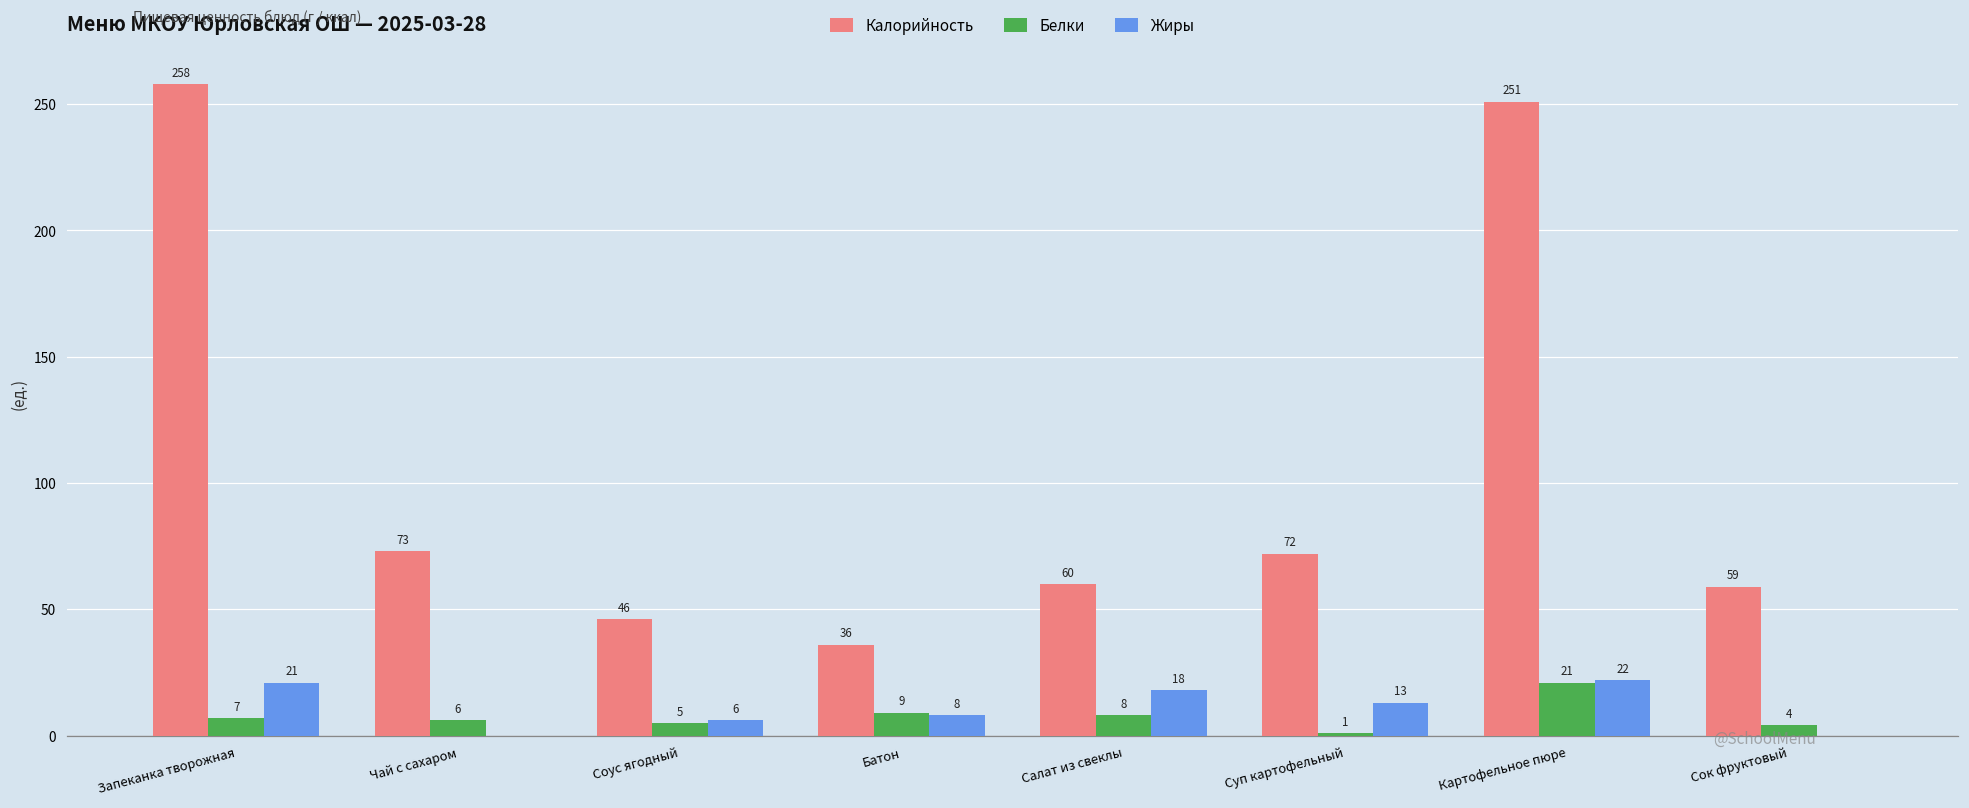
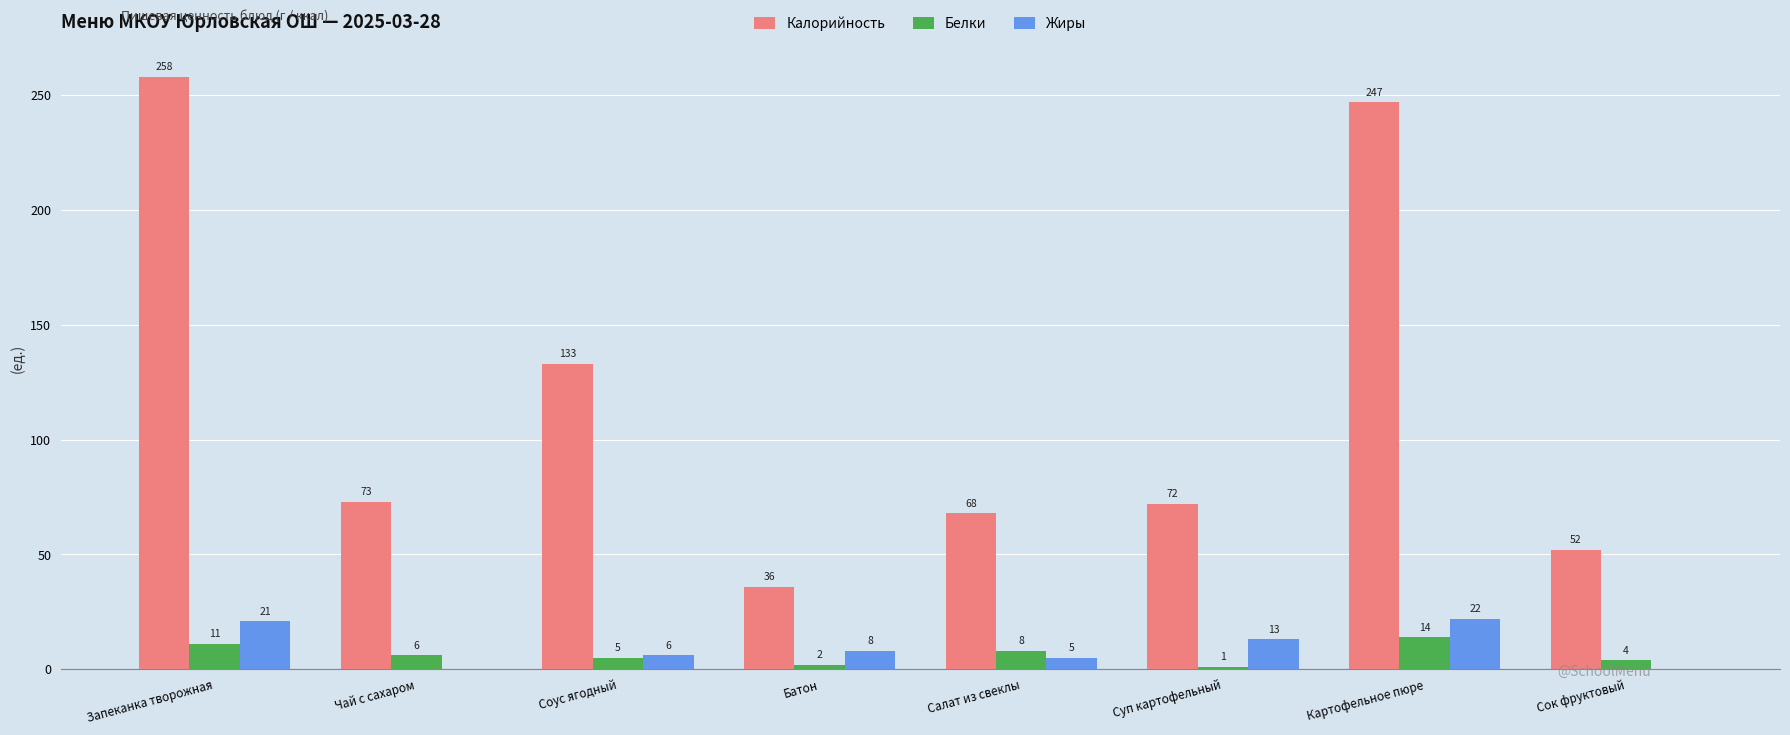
  {
    "Калорийность": {
      "Запеканка творожная": 258,
      "Чай с сахаром": 73,
-     "Соус ягодный": 46,
+     "Соус ягодный": 133,
      "Батон": 36,
-     "Салат из свеклы": 60,
+     "Салат из свеклы": 68,
      "Суп картофельный": 72,
-     "Картофельное пюре": 251,
-     "Сок фруктовый": 59
+     "Картофельное пюре": 247,
+     "Сок фруктовый": 52
    },
    "Белки": {
-     "Запеканка творожная": 7,
+     "Запеканка творожная": 11,
      "Чай с сахаром": 6,
      "Соус ягодный": 5,
-     "Батон": 9,
+     "Батон": 2,
      "Салат из свеклы": 8,
      "Суп картофельный": 1,
-     "Картофельное пюре": 21,
+     "Картофельное пюре": 14,
      "Сок фруктовый": 4
    },
    "Жиры": {
      "Запеканка творожная": 21,
      "Соус ягодный": 6,
      "Батон": 8,
-     "Салат из свеклы": 18,
+     "Салат из свеклы": 5,
      "Суп картофельный": 13,
      "Картофельное пюре": 22
    }
  }
